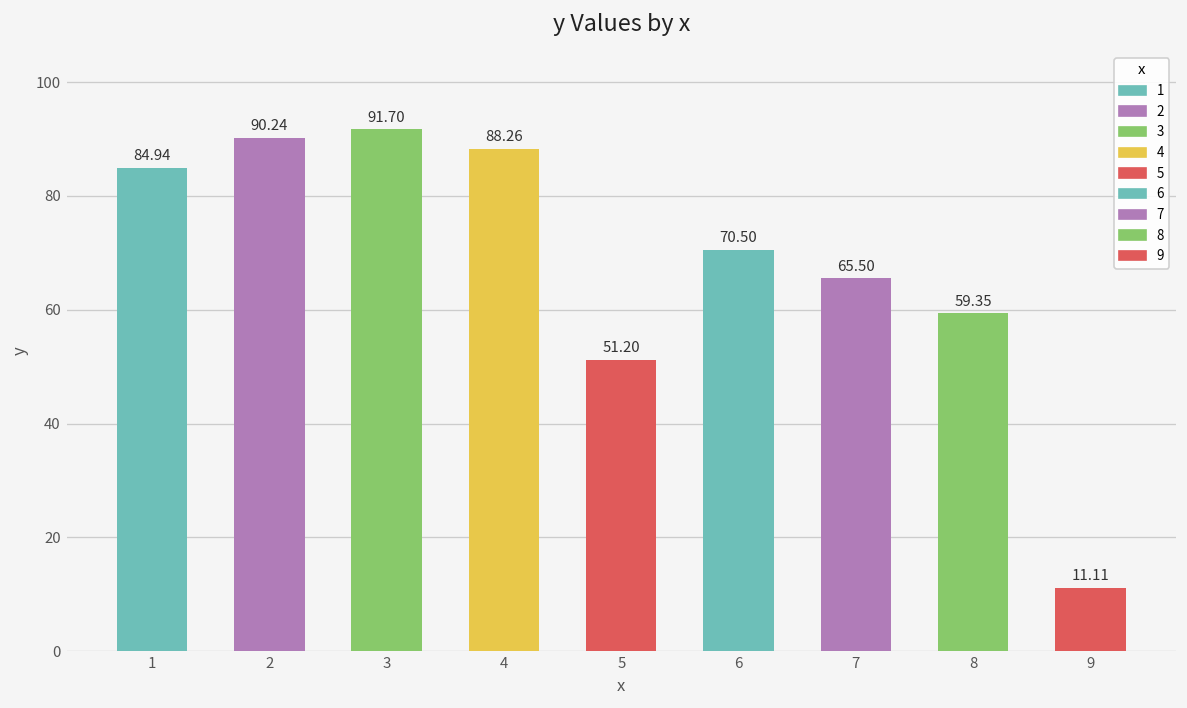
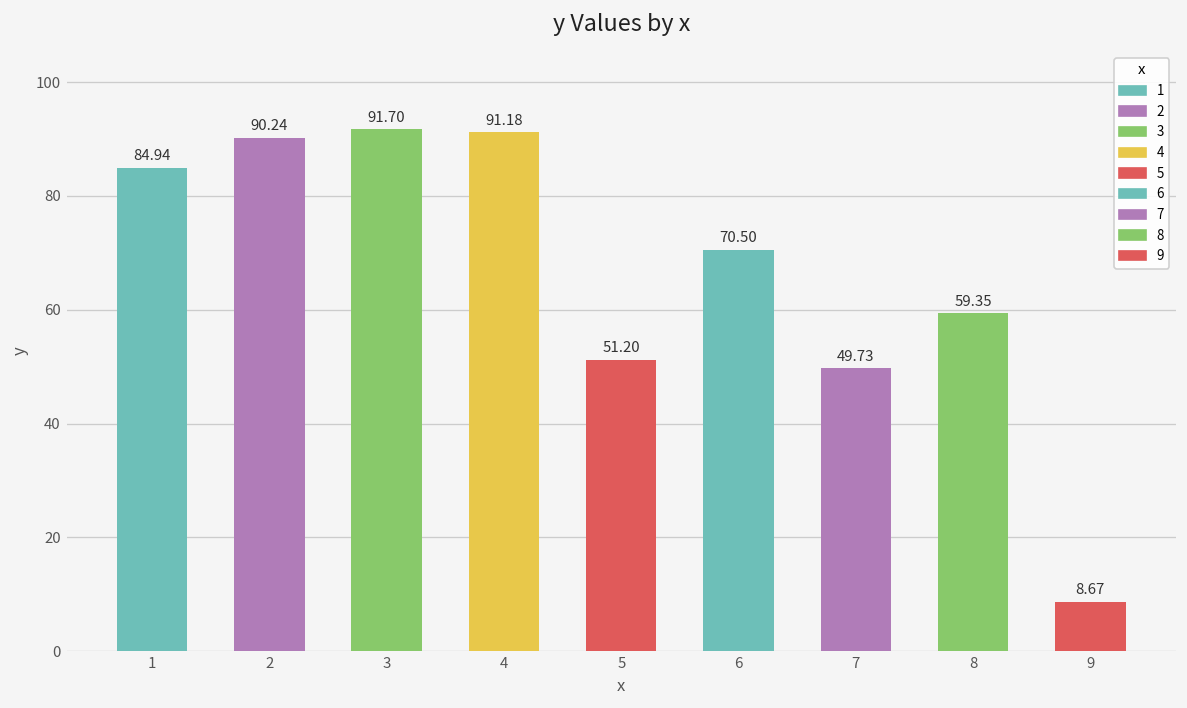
  {
    "1": 84.94,
    "2": 90.24,
    "3": 91.70,
-   "4": 88.26,
+   "4": 91.18,
    "5": 51.20,
    "6": 70.50,
-   "7": 65.50,
+   "7": 49.73,
    "8": 59.35,
-   "9": 11.11
+   "9": 8.67
  }
